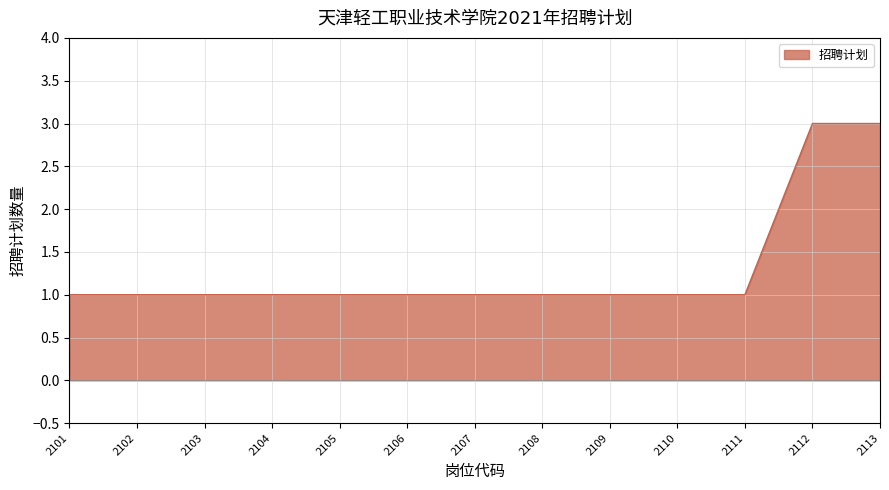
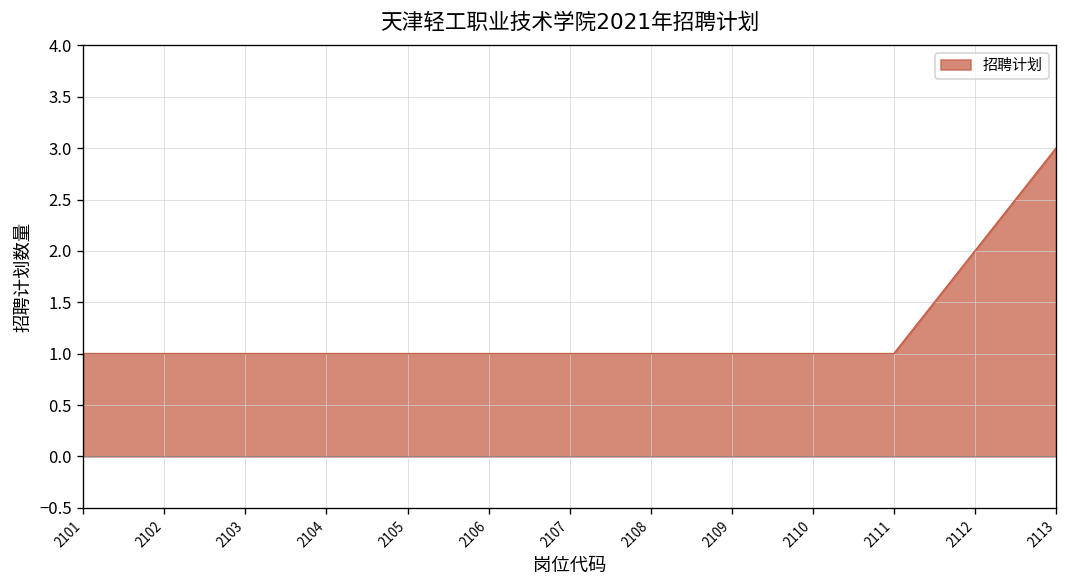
  {
    "2101": 1,
    "2102": 1,
    "2103": 1,
    "2104": 1,
    "2105": 1,
    "2106": 1,
    "2107": 1,
    "2108": 1,
    "2109": 1,
    "2110": 1,
    "2111": 1,
-   "2112": 3,
+   "2112": 2,
    "2113": 3
  }
